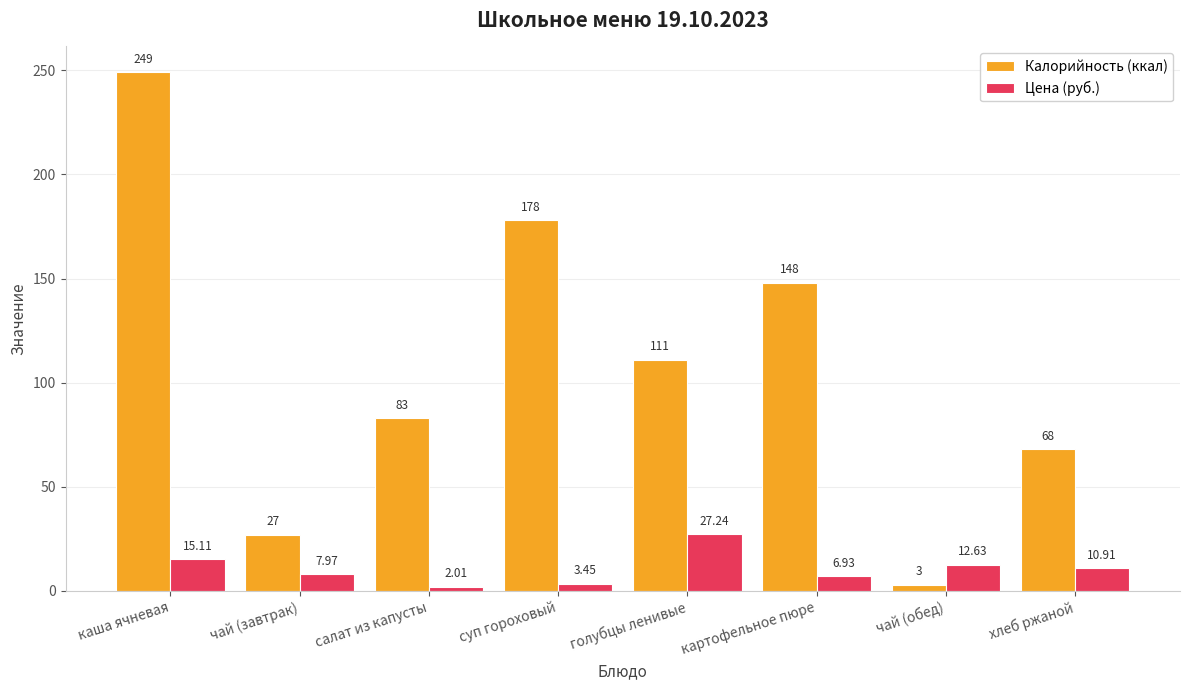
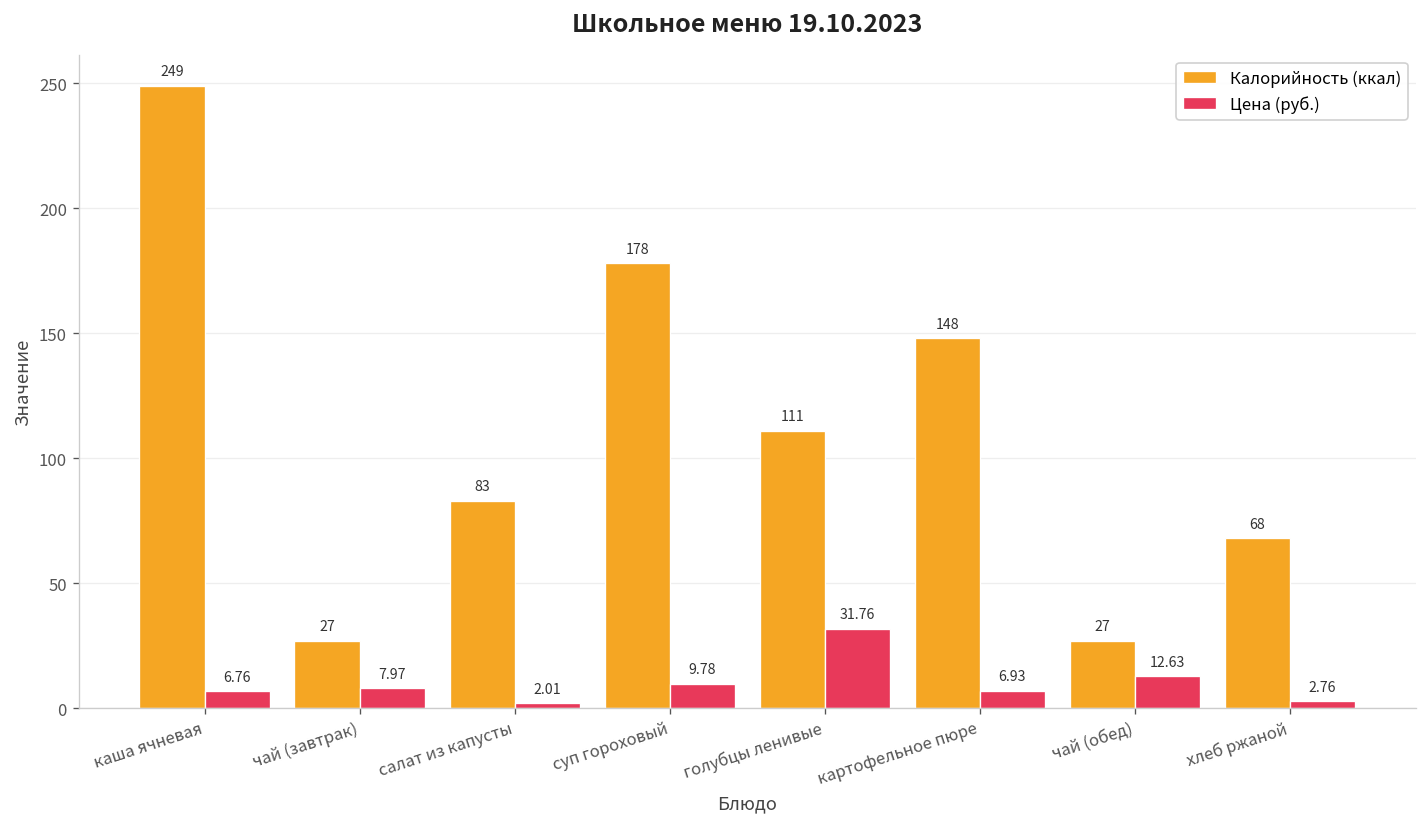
  {
    "Калорийность (ккал)": {
      "каша ячневая": 249,
      "чай (завтрак)": 27,
      "салат из капусты": 83,
      "суп гороховый": 178,
      "голубцы ленивые": 111,
      "картофельное пюре": 148,
-     "чай (обед)": 3,
+     "чай (обед)": 27,
      "хлеб ржаной": 68
    },
    "Цена (руб.)": {
-     "каша ячневая": 15.11,
+     "каша ячневая": 6.76,
      "чай (завтрак)": 7.97,
      "салат из капусты": 2.01,
-     "суп гороховый": 3.45,
-     "голубцы ленивые": 27.24,
+     "суп гороховый": 9.78,
+     "голубцы ленивые": 31.76,
      "картофельное пюре": 6.93,
      "чай (обед)": 12.63,
-     "хлеб ржаной": 10.91
+     "хлеб ржаной": 2.76
    }
  }
